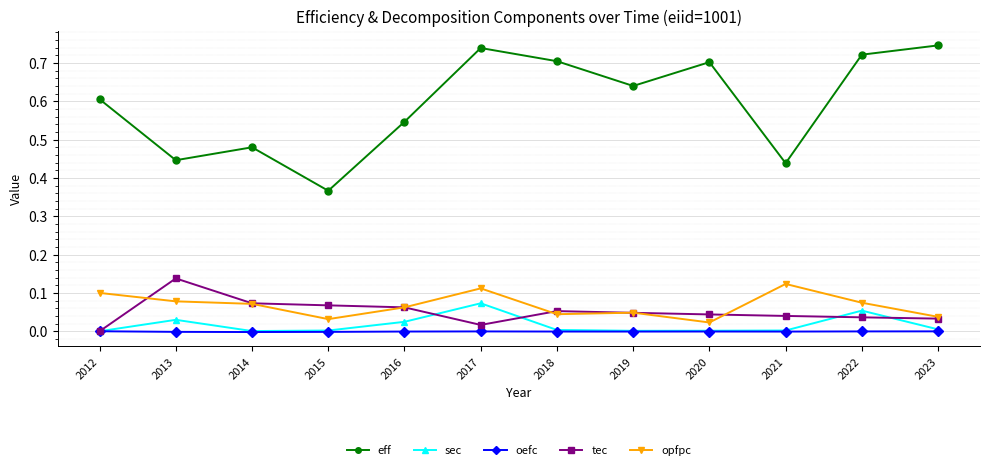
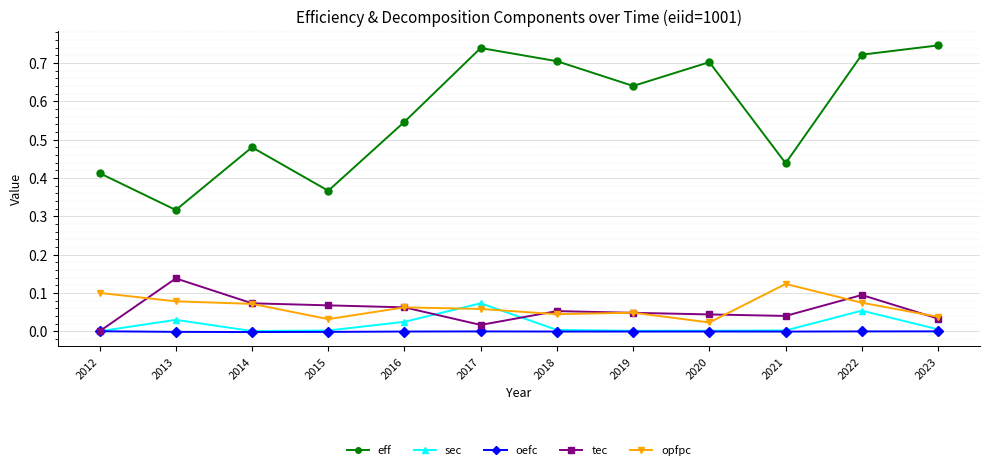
  {
    "eff": {
-     "2012": 0.61,
-     "2013": 0.45,
+     "2012": 0.41,
+     "2013": 0.32,
      "2014": 0.48,
      "2015": 0.37,
      "2016": 0.55,
      "2017": 0.74,
      "2018": 0.70,
      "2019": 0.64,
      "2020": 0.70,
      "2021": 0.44,
      "2022": 0.72,
      "2023": 0.75
    },
    "sec": {
      "2013": 0.03,
      "2016": 0.02,
      "2017": 0.07,
      "2022": 0.05
    },
    "oefc": {
      "2013": 0.00,
      "2016": 0.00,
      "2017": 0.00,
      "2022": 0.00
    },
    "tec": {
      "2013": 0.14,
      "2015": 0.07,
      "2017": 0.02,
      "2018": 0.05,
      "2020": 0.04,
      "2021": 0.04,
-     "2022": 0.04
+     "2022": 0.09
    },
    "opfpc": {
      "2012": 0.10,
      "2013": 0.08,
      "2015": 0.03,
-     "2017": 0.11,
+     "2017": 0.06,
      "2018": 0.04,
      "2020": 0.02,
      "2021": 0.12,
      "2022": 0.07
    }
  }
